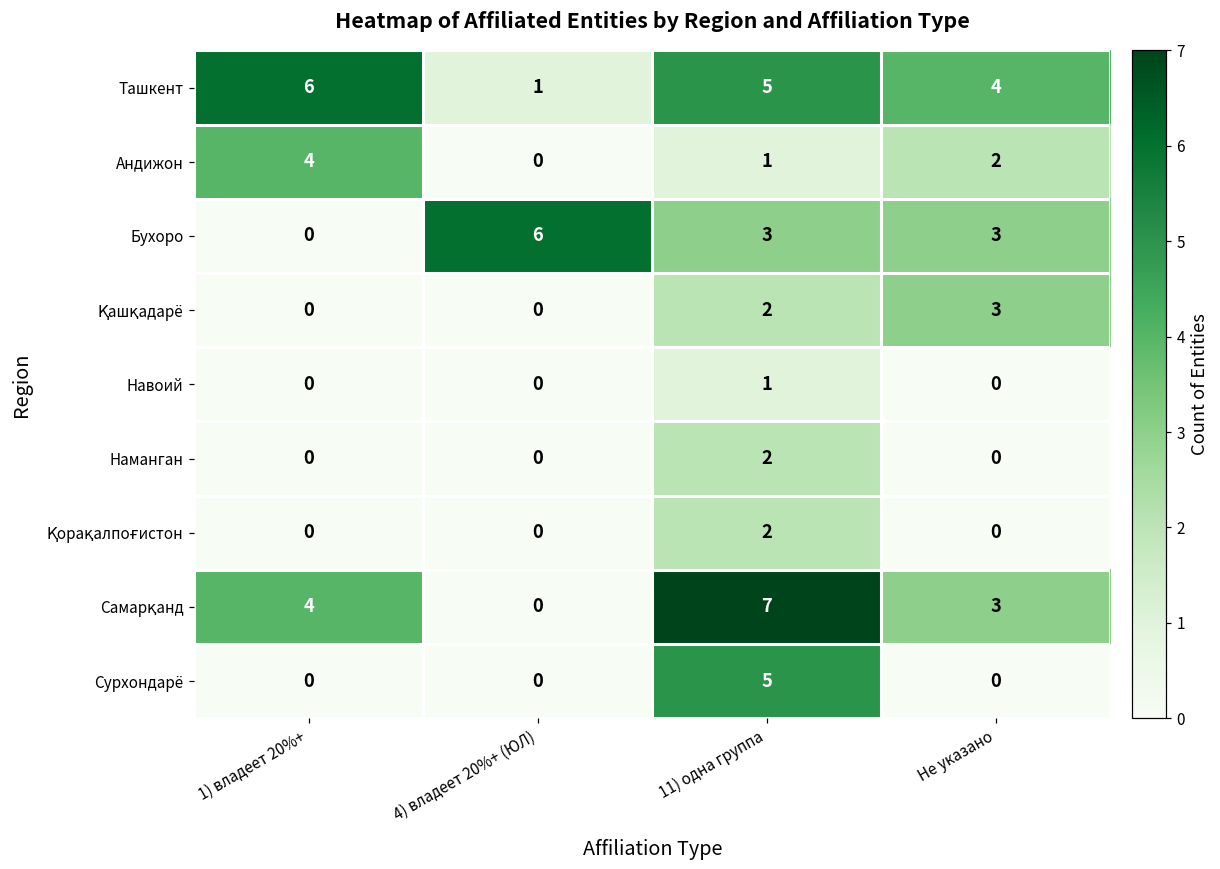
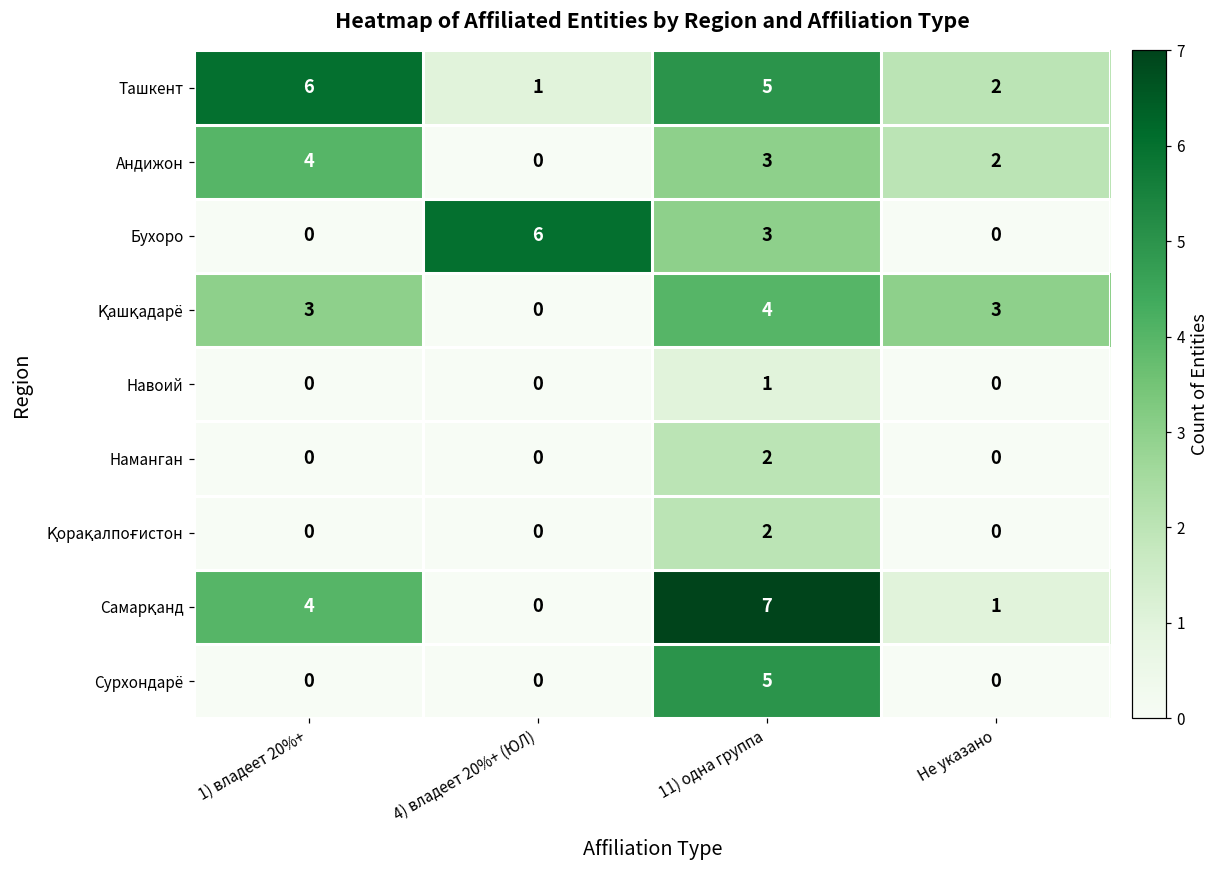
  {
    "Ташкент": {
      "1) владеет 20%+": 6,
      "4) владеет 20%+ (ЮЛ)": 1,
      "11) одна группа": 5,
-     "Не указано": 4
+     "Не указано": 2
    },
    "Андижон": {
      "1) владеет 20%+": 4,
      "4) владеет 20%+ (ЮЛ)": 0,
-     "11) одна группа": 1,
+     "11) одна группа": 3,
      "Не указано": 2
    },
    "Бухоро": {
      "1) владеет 20%+": 0,
      "4) владеет 20%+ (ЮЛ)": 6,
      "11) одна группа": 3,
-     "Не указано": 3
+     "Не указано": 0
    },
    "Қашқадарё": {
-     "1) владеет 20%+": 0,
+     "1) владеет 20%+": 3,
      "4) владеет 20%+ (ЮЛ)": 0,
-     "11) одна группа": 2,
+     "11) одна группа": 4,
      "Не указано": 3
    },
    "Навоий": {
      "1) владеет 20%+": 0,
      "4) владеет 20%+ (ЮЛ)": 0,
      "11) одна группа": 1,
      "Не указано": 0
    },
    "Наманган": {
      "1) владеет 20%+": 0,
      "4) владеет 20%+ (ЮЛ)": 0,
      "11) одна группа": 2,
      "Не указано": 0
    },
    "Қорақалпоғистон": {
      "1) владеет 20%+": 0,
      "4) владеет 20%+ (ЮЛ)": 0,
      "11) одна группа": 2,
      "Не указано": 0
    },
    "Самарқанд": {
      "1) владеет 20%+": 4,
      "4) владеет 20%+ (ЮЛ)": 0,
      "11) одна группа": 7,
-     "Не указано": 3
+     "Не указано": 1
    },
    "Сурхондарё": {
      "1) владеет 20%+": 0,
      "4) владеет 20%+ (ЮЛ)": 0,
      "11) одна группа": 5,
      "Не указано": 0
    }
  }
